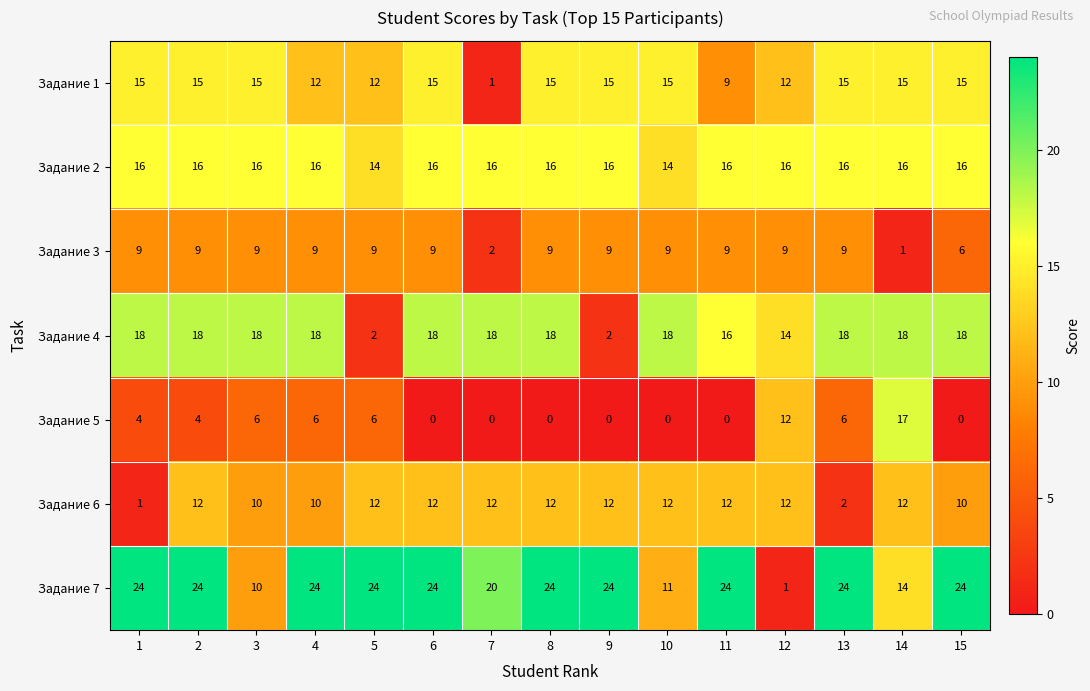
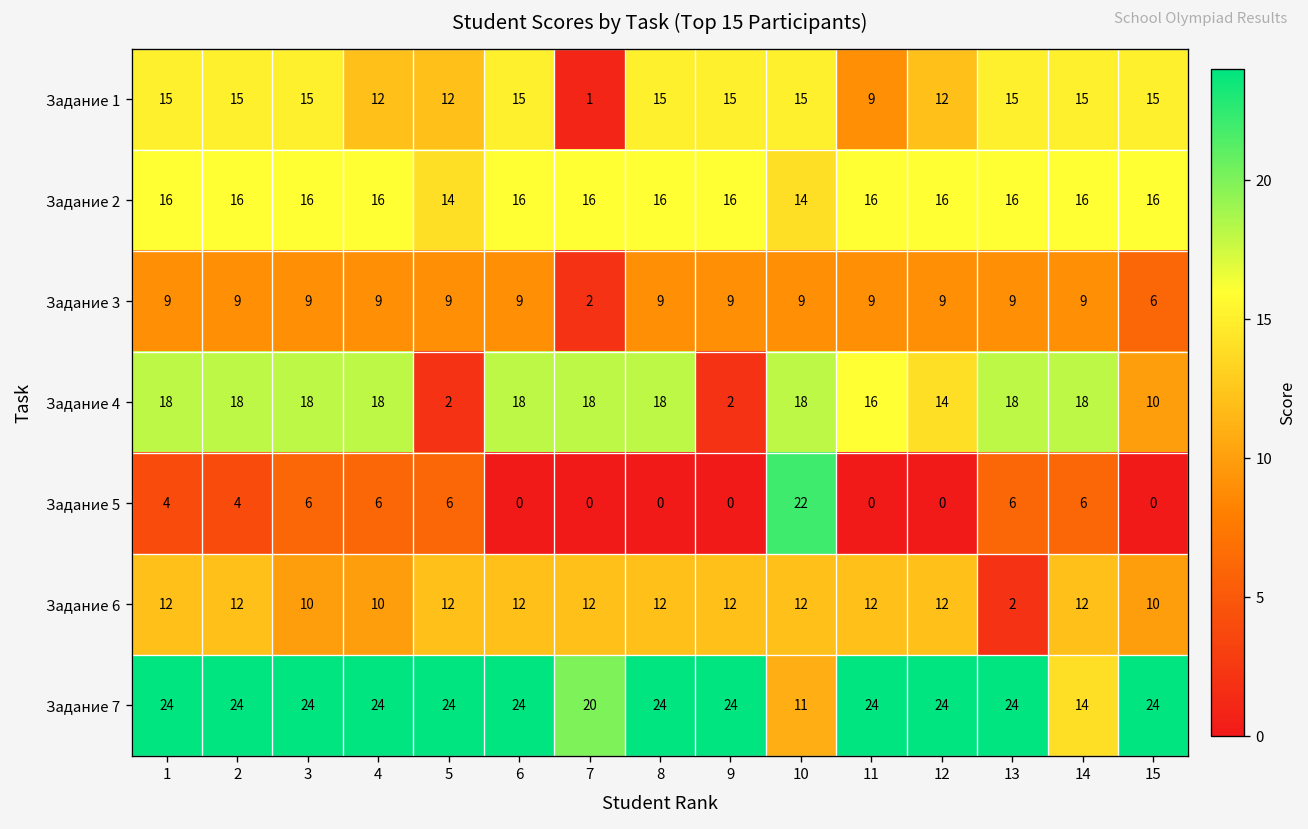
  {
    "Задание 1": {
      "1": 15,
      "2": 15,
      "3": 15,
      "4": 12,
      "5": 12,
      "6": 15,
      "7": 1,
      "8": 15,
      "9": 15,
      "10": 15,
      "11": 9,
      "12": 12,
      "13": 15,
      "14": 15,
      "15": 15
    },
    "Задание 2": {
      "1": 16,
      "2": 16,
      "3": 16,
      "4": 16,
      "5": 14,
      "6": 16,
      "7": 16,
      "8": 16,
      "9": 16,
      "10": 14,
      "11": 16,
      "12": 16,
      "13": 16,
      "14": 16,
      "15": 16
    },
    "Задание 3": {
      "1": 9,
      "2": 9,
      "3": 9,
      "4": 9,
      "5": 9,
      "6": 9,
      "7": 2,
      "8": 9,
      "9": 9,
      "10": 9,
      "11": 9,
      "12": 9,
      "13": 9,
-     "14": 1,
+     "14": 9,
      "15": 6
    },
    "Задание 4": {
      "1": 18,
      "2": 18,
      "3": 18,
      "4": 18,
      "5": 2,
      "6": 18,
      "7": 18,
      "8": 18,
      "9": 2,
      "10": 18,
      "11": 16,
      "12": 14,
      "13": 18,
      "14": 18,
-     "15": 18
+     "15": 10
    },
    "Задание 5": {
      "1": 4,
      "2": 4,
      "3": 6,
      "4": 6,
      "5": 6,
      "6": 0,
      "7": 0,
      "8": 0,
      "9": 0,
-     "10": 0,
+     "10": 22,
      "11": 0,
-     "12": 12,
+     "12": 0,
      "13": 6,
-     "14": 17,
+     "14": 6,
      "15": 0
    },
    "Задание 6": {
-     "1": 1,
+     "1": 12,
      "2": 12,
      "3": 10,
      "4": 10,
      "5": 12,
      "6": 12,
      "7": 12,
      "8": 12,
      "9": 12,
      "10": 12,
      "11": 12,
      "12": 12,
      "13": 2,
      "14": 12,
      "15": 10
    },
    "Задание 7": {
      "1": 24,
      "2": 24,
-     "3": 10,
+     "3": 24,
      "4": 24,
      "5": 24,
      "6": 24,
      "7": 20,
      "8": 24,
      "9": 24,
      "10": 11,
      "11": 24,
-     "12": 1,
+     "12": 24,
      "13": 24,
      "14": 14,
      "15": 24
    }
  }
